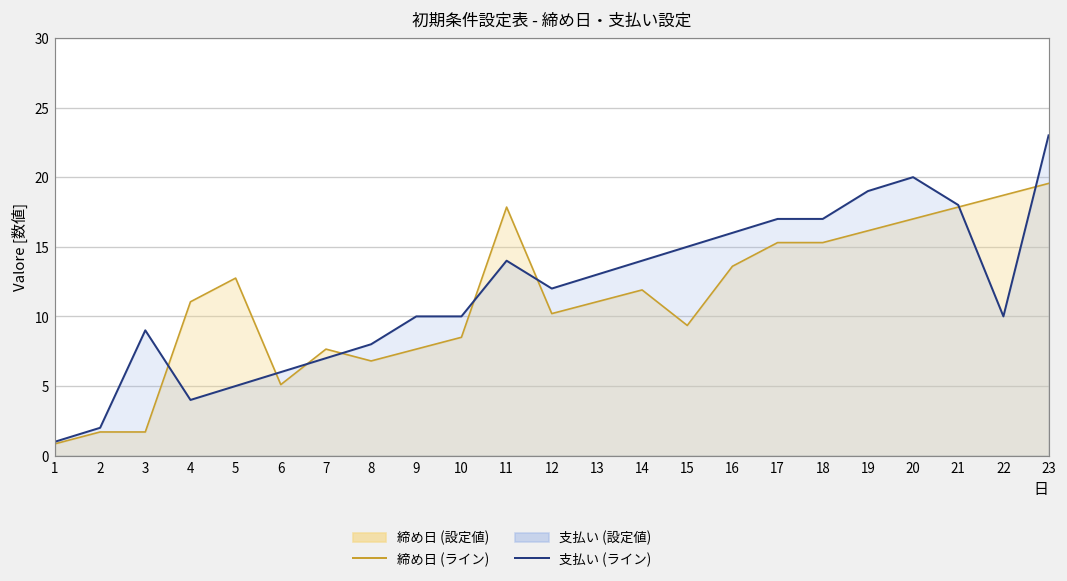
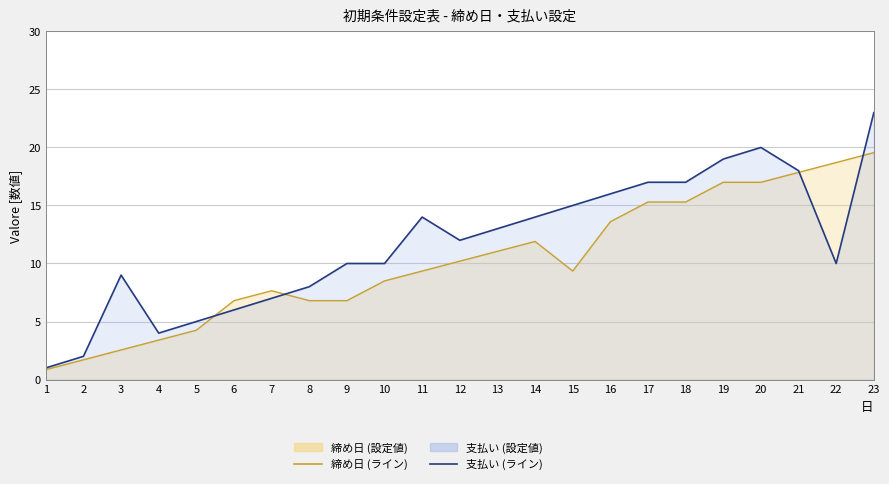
  {
    "締め日 (設定値)": {
      "2": 1.7,
-     "3": 1.7,
-     "4": 11.0,
-     "5": 12.8,
-     "6": 5.1,
+     "3": 2.6,
+     "4": 3.4,
+     "5": 4.3,
+     "6": 6.8,
      "7": 7.6,
      "8": 6.8,
-     "9": 7.6,
+     "9": 6.8,
      "10": 8.5,
-     "11": 17.8,
+     "11": 9.4,
      "12": 10.2,
      "13": 11.0,
      "14": 11.9,
      "15": 9.4,
      "16": 13.6,
      "17": 15.3,
      "18": 15.3,
-     "19": 16.2,
+     "19": 17.0,
      "20": 17.0,
      "22": 18.7,
      "23": 19.6
    },
    "支払い (設定値)": {
      "2": 2.0,
      "3": 9.0,
      "4": 4.0,
      "5": 5.0,
      "6": 6.0,
      "7": 7.0,
      "8": 8.0,
      "9": 10.0,
      "10": 10.0,
      "11": 14.0,
      "12": 12.0,
      "13": 13.0,
      "14": 14.0,
      "15": 15.0,
      "16": 16.0,
      "17": 17.0,
      "18": 17.0,
      "19": 19.0,
      "20": 20.0,
      "22": 10.0,
      "23": 23.0
    }
  }
